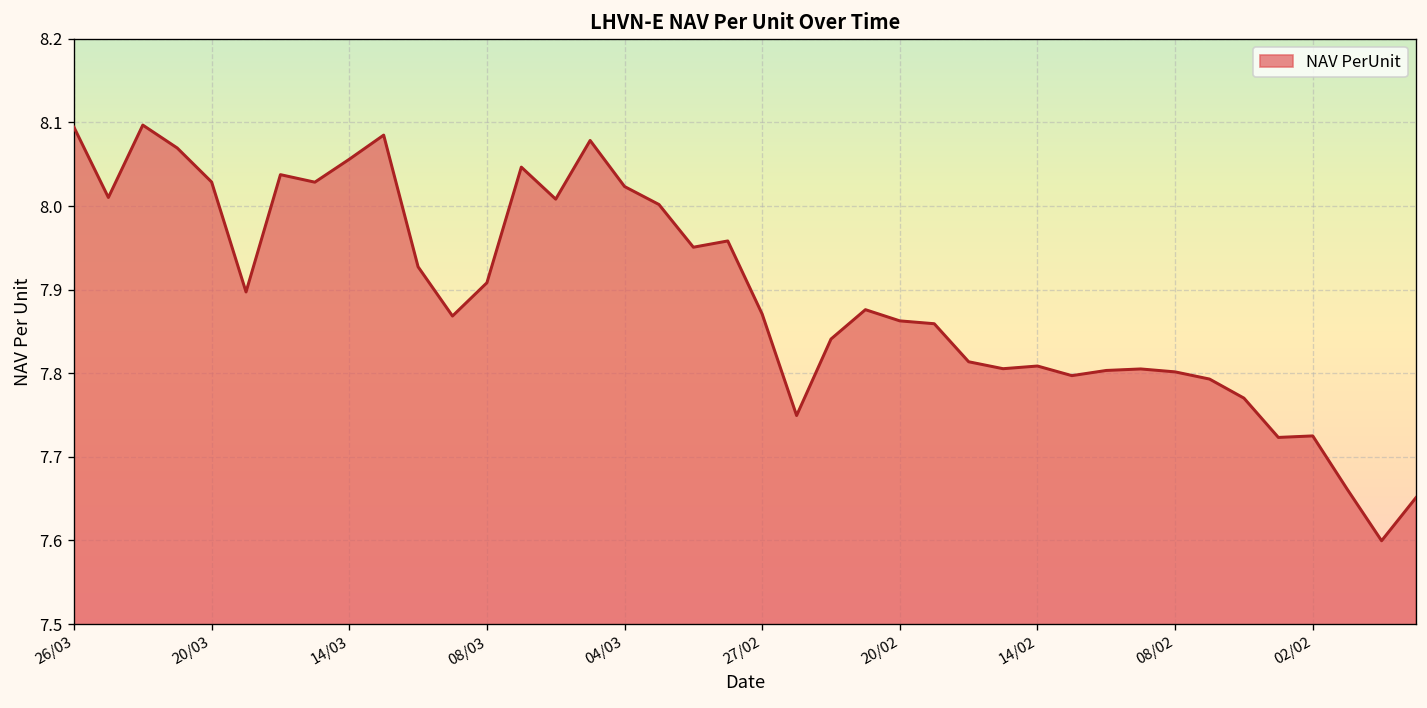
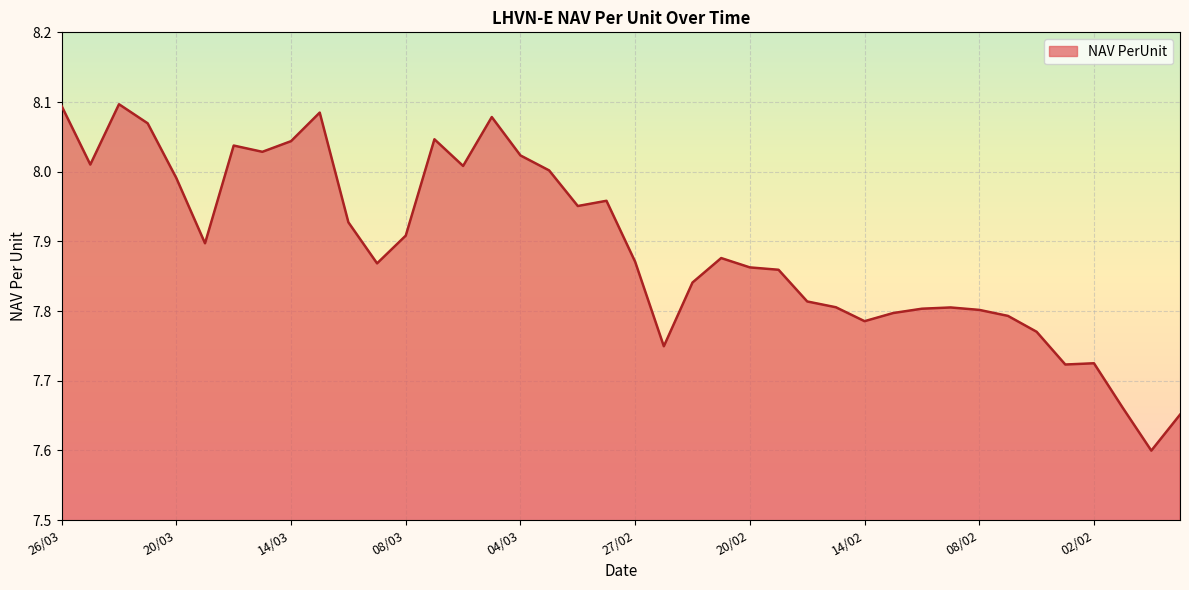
  {
    "26/03": 8.09,
-   "20/03": 8.03,
-   "14/03": 8.06,
+   "20/03": 7.99,
+   "14/03": 8.04,
    "08/03": 7.91,
    "04/03": 8.02,
    "27/02": 7.87,
    "20/02": 7.86,
-   "14/02": 7.81,
+   "14/02": 7.79,
    "08/02": 7.80,
    "02/02": 7.73
  }
